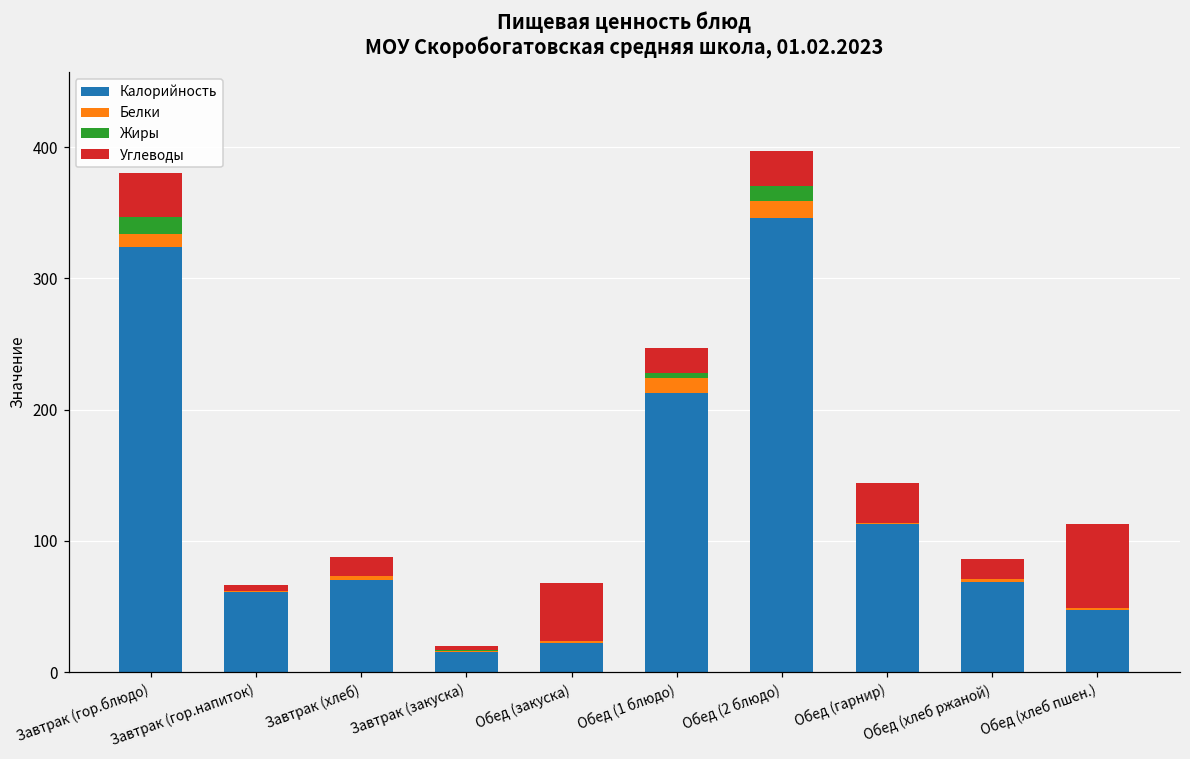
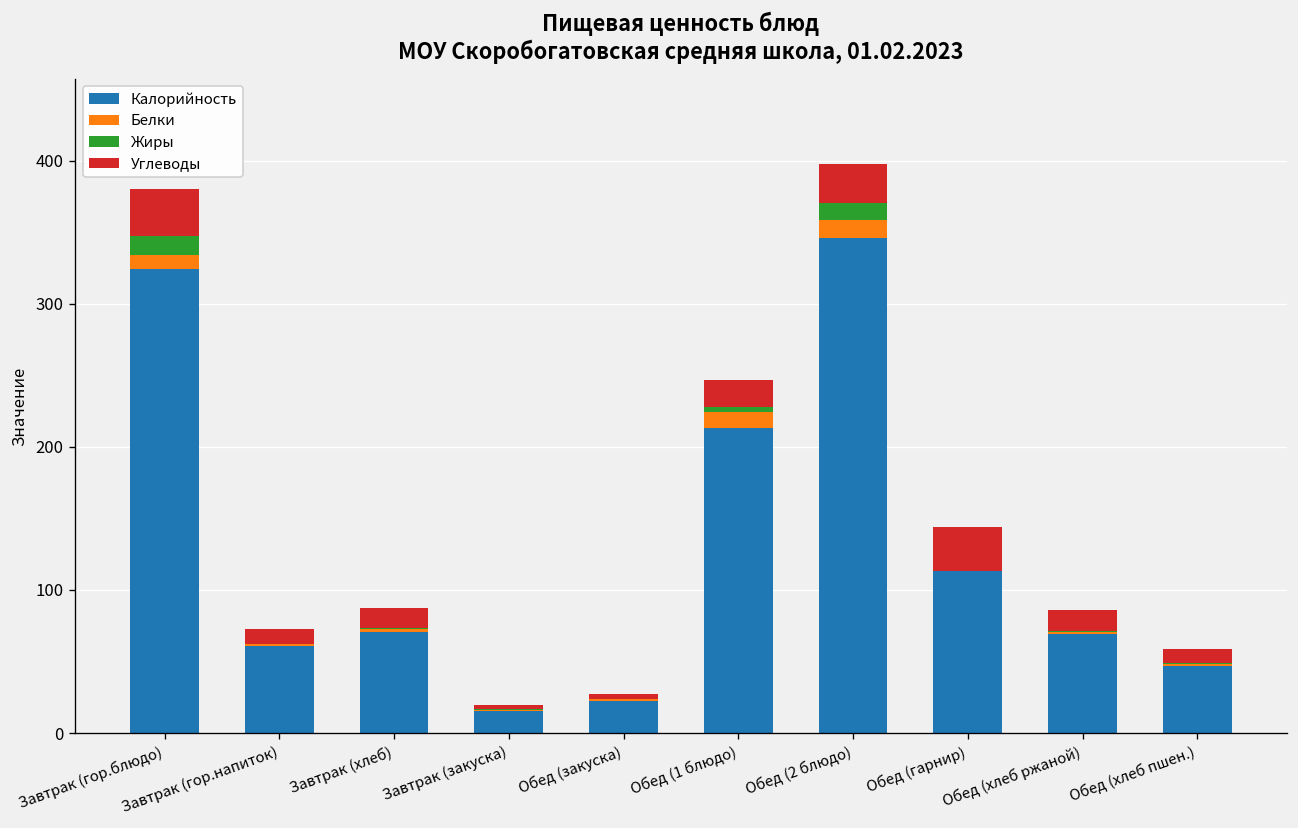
  {
    "Калорийность": {
      "Завтрак (гор.блюдо)": 324,
      "Завтрак (гор.напиток)": 61,
      "Завтрак (хлеб)": 71,
      "Завтрак (закуска)": 16,
      "Обед (закуска)": 22,
      "Обед (1 блюдо)": 213,
      "Обед (2 блюдо)": 346,
      "Обед (гарнир)": 113,
      "Обед (хлеб ржаной)": 69,
      "Обед (хлеб пшен.)": 47
    },
    "Белки": {
      "Завтрак (гор.блюдо)": 10,
      "Завтрак (хлеб)": 2,
      "Обед (1 блюдо)": 11,
      "Обед (2 блюдо)": 13
    },
    "Жиры": {
      "Завтрак (гор.блюдо)": 13,
      "Завтрак (гор.напиток)": 0,
      "Обед (1 блюдо)": 3,
      "Обед (2 блюдо)": 12,
      "Обед (гарнир)": 0
    },
    "Углеводы": {
      "Завтрак (гор.блюдо)": 33,
-     "Завтрак (гор.напиток)": 4,
+     "Завтрак (гор.напиток)": 11,
      "Завтрак (хлеб)": 14,
      "Завтрак (закуска)": 3,
-     "Обед (закуска)": 44,
+     "Обед (закуска)": 4,
      "Обед (1 блюдо)": 19,
      "Обед (2 блюдо)": 27,
      "Обед (гарнир)": 31,
      "Обед (хлеб ржаной)": 15,
-     "Обед (хлеб пшен.)": 64
+     "Обед (хлеб пшен.)": 10
    }
  }
